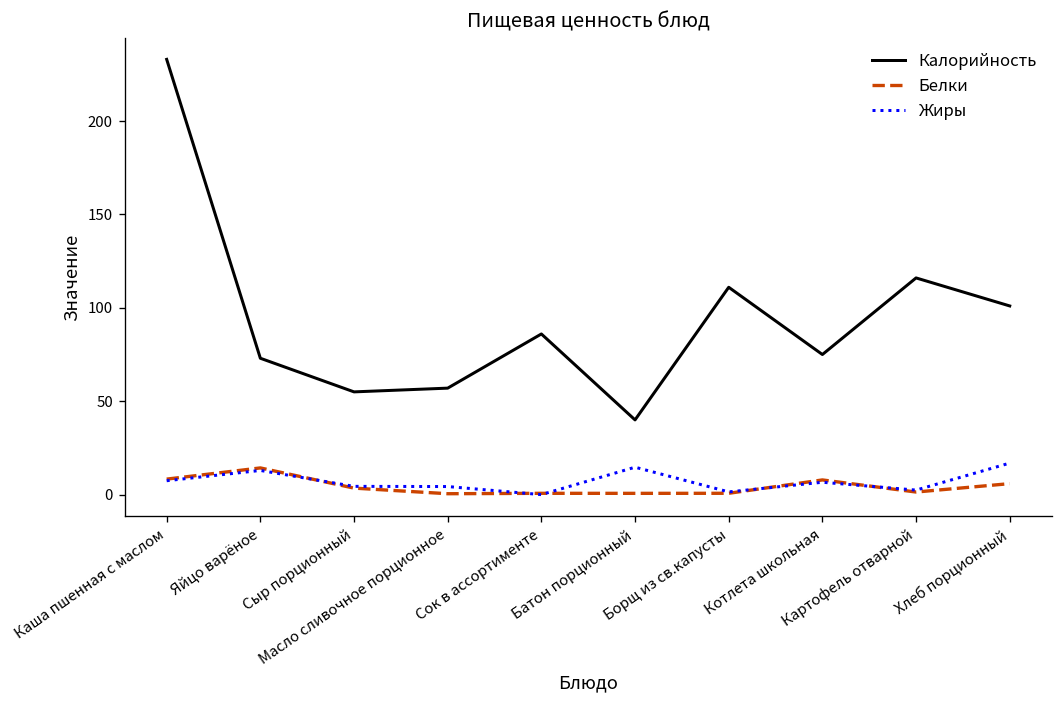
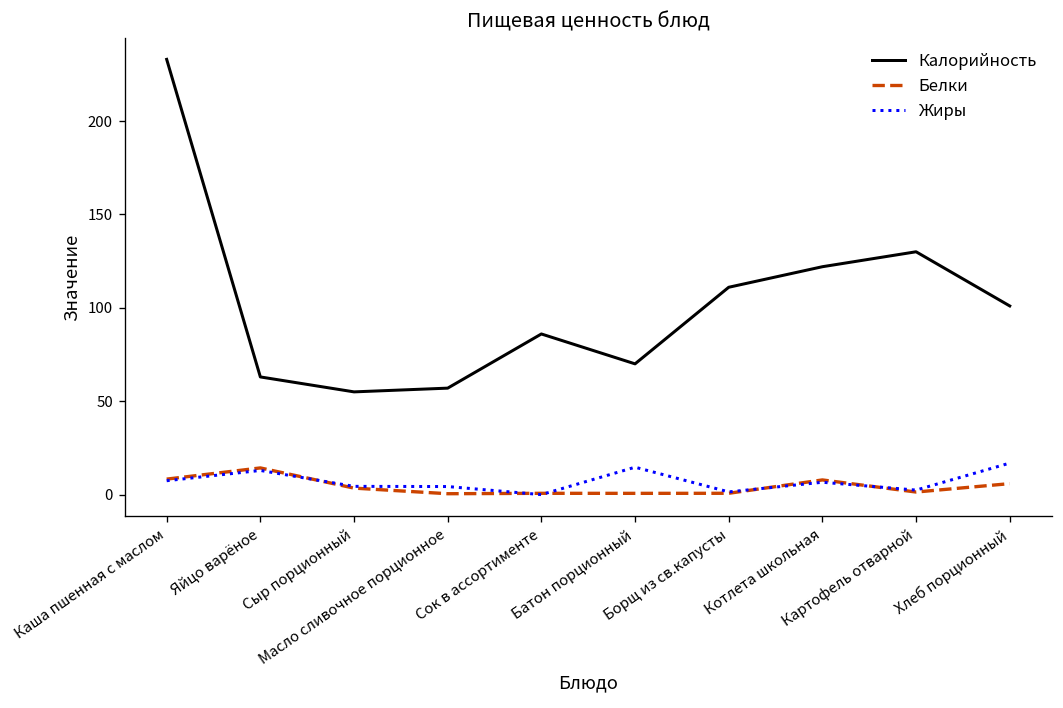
  {
    "Калорийность": {
      "Каша пшенная с маслом": 233,
-     "Яйцо варёное": 73,
+     "Яйцо варёное": 63,
      "Сыр порционный": 55,
      "Масло сливочное порционное": 57,
      "Сок в ассортименте": 86,
-     "Батон порционный": 40,
+     "Батон порционный": 70,
      "Борщ из св.капусты": 111,
-     "Котлета школьная": 75,
-     "Картофель отварной": 116,
+     "Котлета школьная": 122,
+     "Картофель отварной": 130,
      "Хлеб порционный": 101
    },
    "Белки": {
      "Масло сливочное порционное": 0,
      "Батон порционный": 1,
      "Хлеб порционный": 6
    },
    "Жиры": {
      "Масло сливочное порционное": 4,
      "Батон порционный": 15,
      "Хлеб порционный": 17
    }
  }
